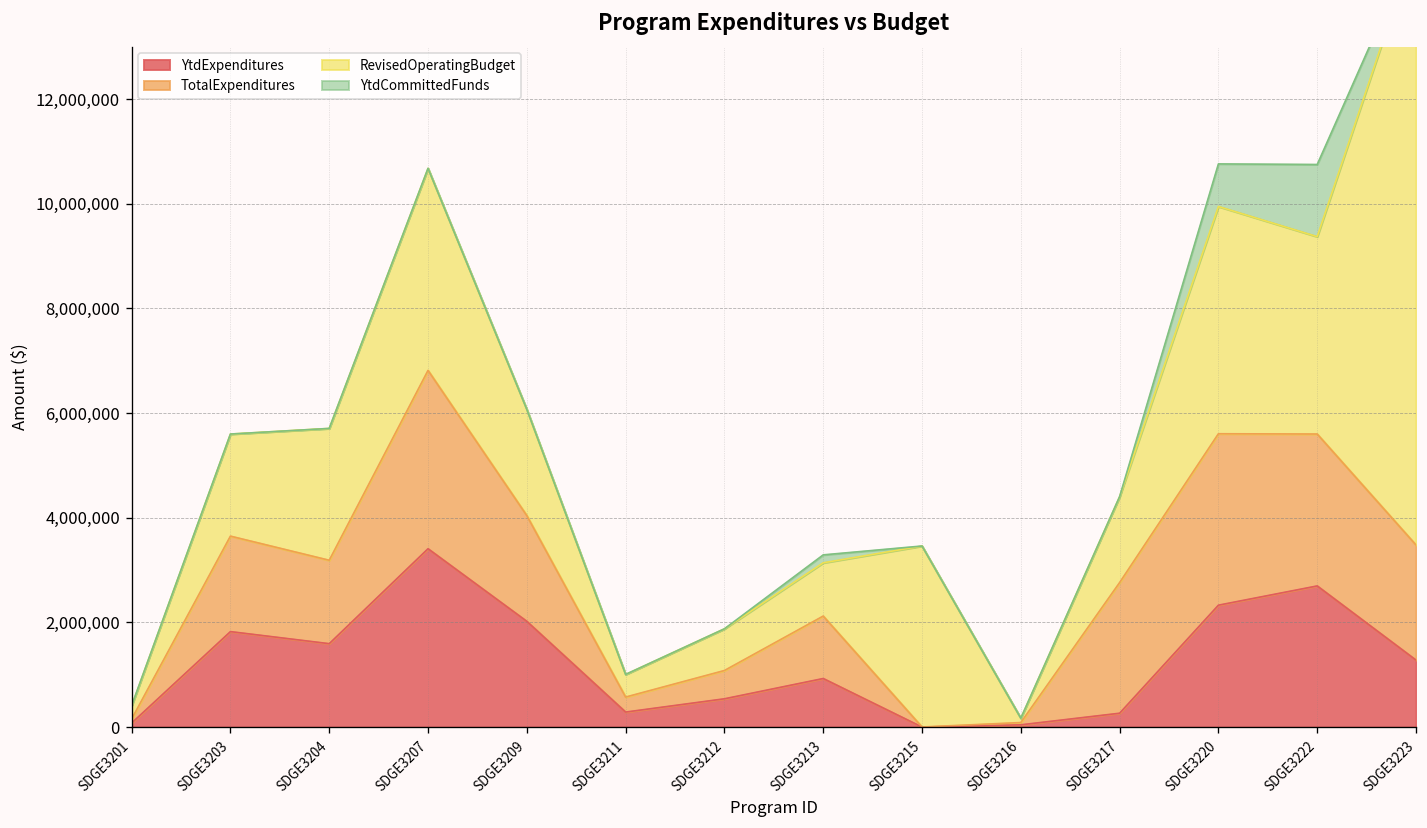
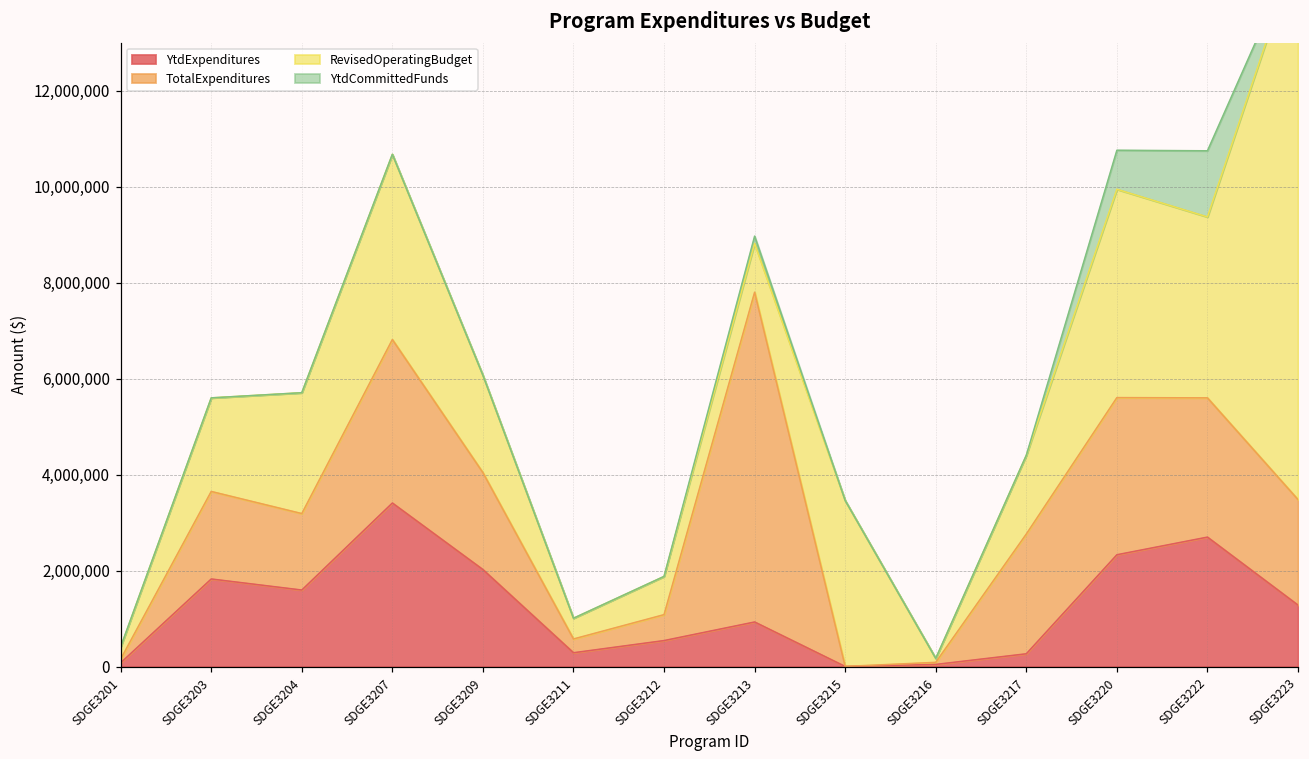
  {
    "YtdExpenditures": {
      "SDGE3201": "100,000",
      "SDGE3203": "1,800,000",
      "SDGE3204": "1,600,000",
      "SDGE3207": "3,400,000",
      "SDGE3209": "2,000,000",
      "SDGE3211": "300,000",
      "SDGE3212": "500,000",
      "SDGE3213": "900,000",
      "SDGE3217": "300,000",
      "SDGE3220": "2,300,000",
      "SDGE3222": "2,700,000",
      "SDGE3223": "1,300,000"
    },
    "TotalExpenditures": {
      "SDGE3201": "100,000",
      "SDGE3203": "1,800,000",
      "SDGE3204": "1,600,000",
      "SDGE3207": "3,400,000",
      "SDGE3209": "2,000,000",
      "SDGE3211": "300,000",
      "SDGE3212": "500,000",
-     "SDGE3213": "1,200,000",
+     "SDGE3213": "6,900,000",
      "SDGE3217": "2,500,000",
      "SDGE3220": "3,300,000",
      "SDGE3222": "2,900,000",
      "SDGE3223": "2,200,000"
    },
    "RevisedOperatingBudget": {
      "SDGE3213": "1,000,000",
      "SDGE3220": "4,300,000",
      "SDGE3222": "3,800,000"
    },
    "YtdCommittedFunds": {
      "SDGE3213": "200,000",
      "SDGE3220": "800,000",
      "SDGE3222": "1,400,000"
    }
  }
